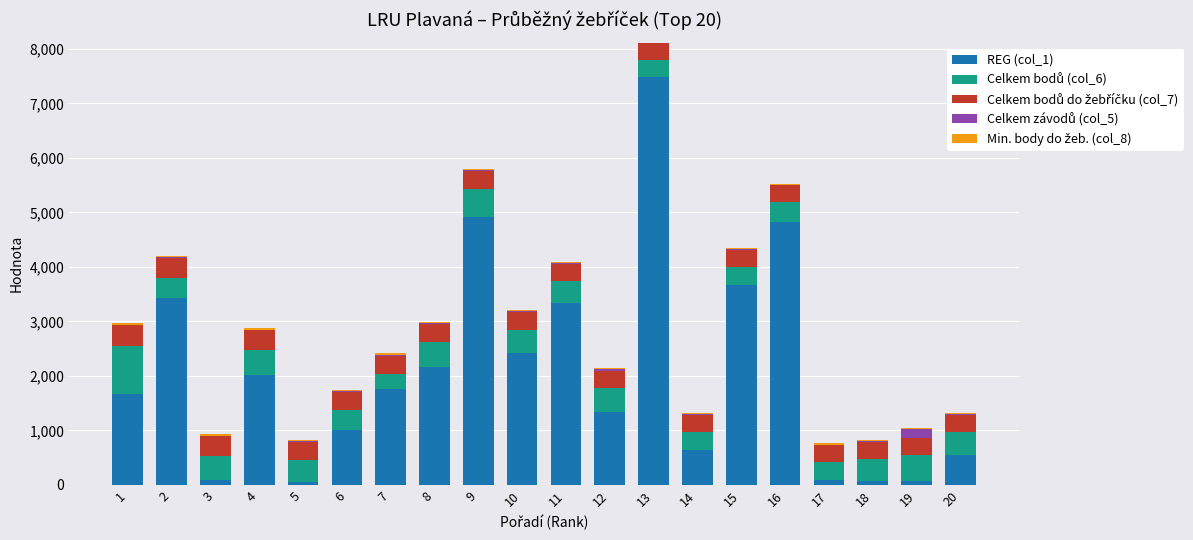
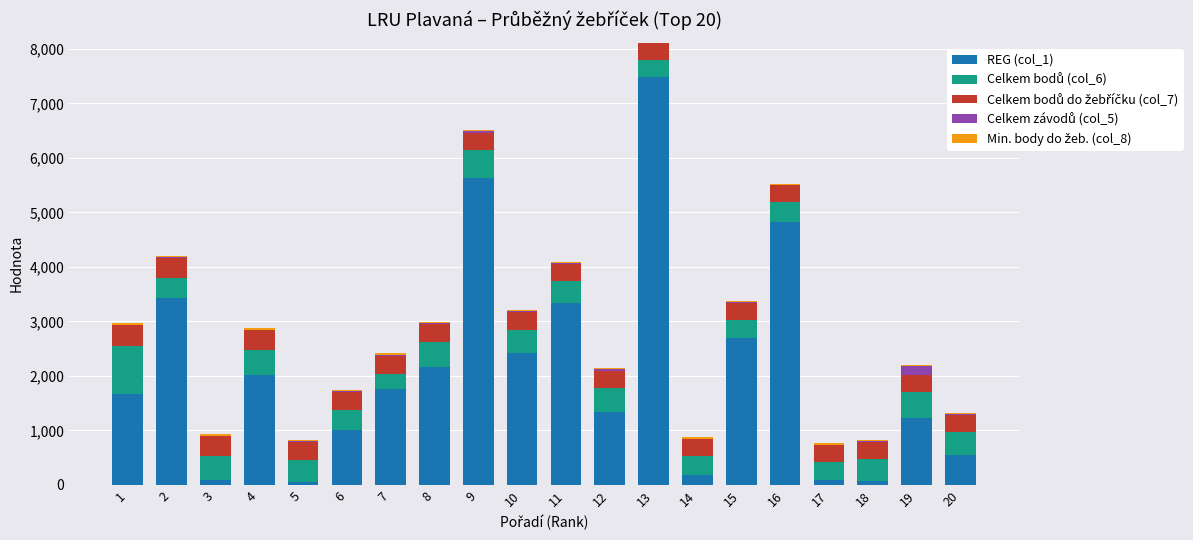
  {
    "REG (col_1)": {
      "1": "1,700",
      "2": "3,400",
      "3": "100",
      "4": "2,000",
      "5": "100",
      "6": "1,000",
      "7": "1,800",
      "8": "2,200",
-     "9": "4,900",
+     "9": "5,600",
      "10": "2,400",
      "11": "3,300",
      "12": "1,300",
      "13": "7,500",
-     "14": "600",
-     "15": "3,700",
+     "14": "200",
+     "15": "2,700",
      "16": "4,800",
      "17": "100",
      "18": "100",
-     "19": "100",
+     "19": "1,200",
      "20": "600"
    },
    "Celkem bodů (col_6)": {
      "1": "900",
      "2": "400",
      "3": "400",
      "4": "500",
      "5": "400",
      "6": "400",
      "7": "300",
      "8": "500",
      "9": "500",
      "10": "400",
      "11": "400",
      "12": "500",
      "13": "300",
      "14": "300",
      "15": "300",
      "16": "400",
      "17": "300",
      "18": "400",
      "19": "500",
      "20": "400"
    },
    "Celkem bodů do žebříčku (col_7)": {
      "1": "400",
      "2": "400",
      "3": "400",
      "4": "400",
      "5": "300",
      "6": "300",
      "7": "300",
      "8": "300",
      "9": "300",
      "10": "300",
      "11": "300",
      "12": "300",
      "13": "300",
      "14": "300",
      "15": "300",
      "16": "300",
      "17": "300",
      "18": "300",
      "19": "300",
      "20": "300"
    },
    "Celkem závodů (col_5)": {
      "19": "200"
    },
    "Min. body do žeb. (col_8)": {
      "13": "0"
    }
  }
